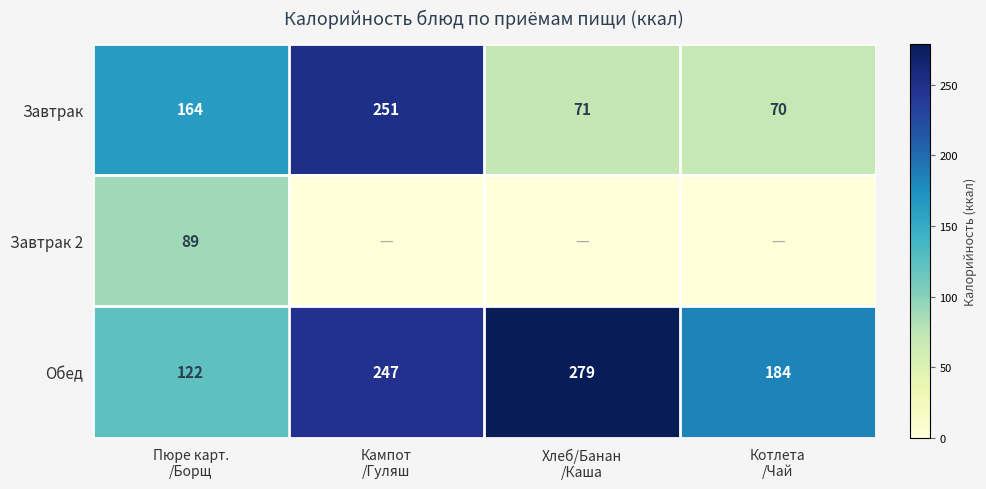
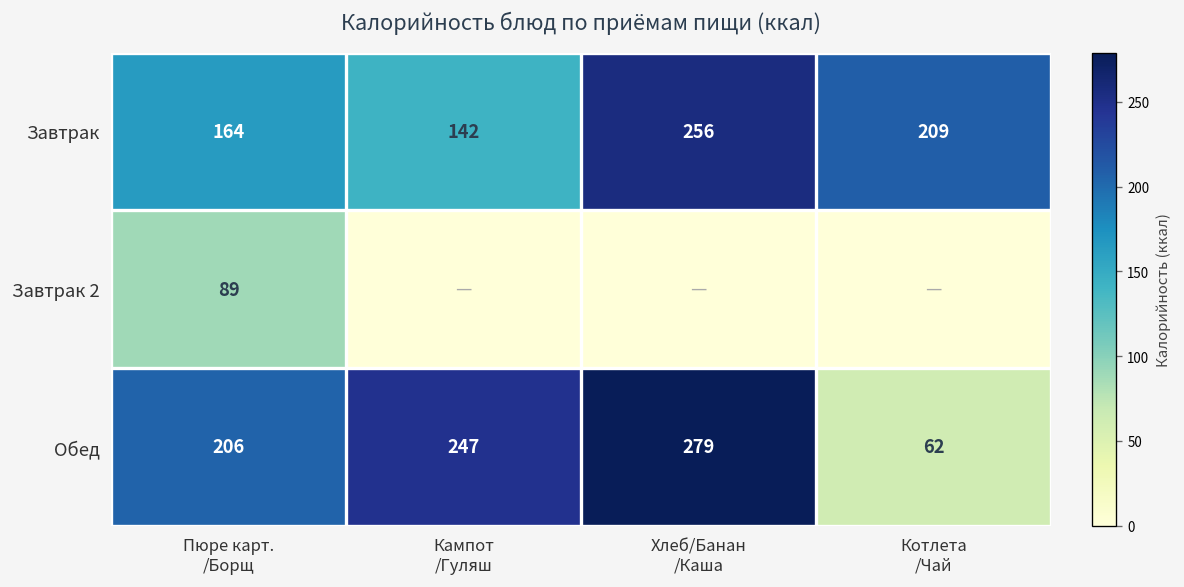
  {
    "Завтрак": {
      "Пюре карт. /Борщ": 164,
-     "Кампот /Гуляш": 251,
-     "Хлеб/Банан /Каша": 71,
-     "Котлета /Чай": 70
+     "Кампот /Гуляш": 142,
+     "Хлеб/Банан /Каша": 256,
+     "Котлета /Чай": 209
    },
    "Завтрак 2": {
      "Пюре карт. /Борщ": 89
    },
    "Обед": {
-     "Пюре карт. /Борщ": 122,
+     "Пюре карт. /Борщ": 206,
      "Кампот /Гуляш": 247,
      "Хлеб/Банан /Каша": 279,
-     "Котлета /Чай": 184
+     "Котлета /Чай": 62
    }
  }
